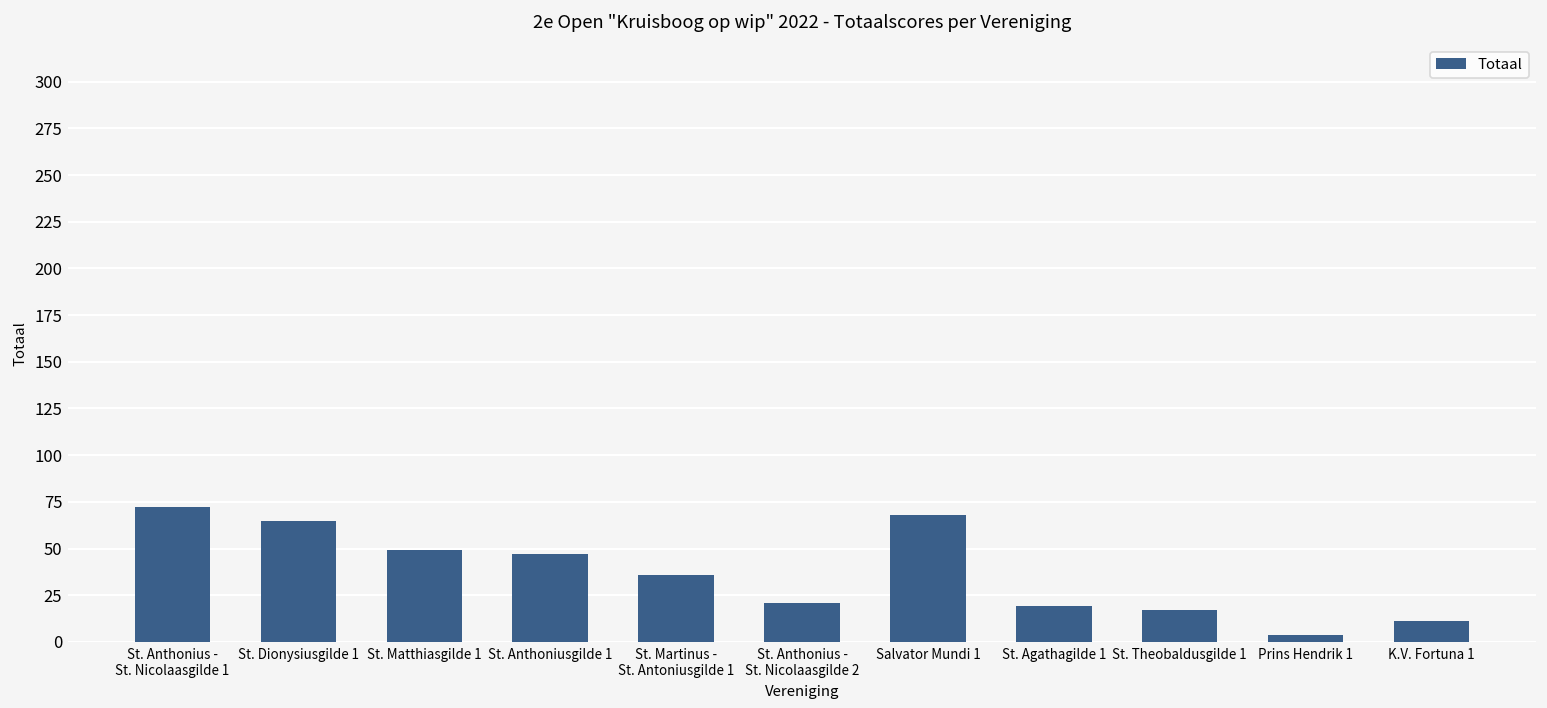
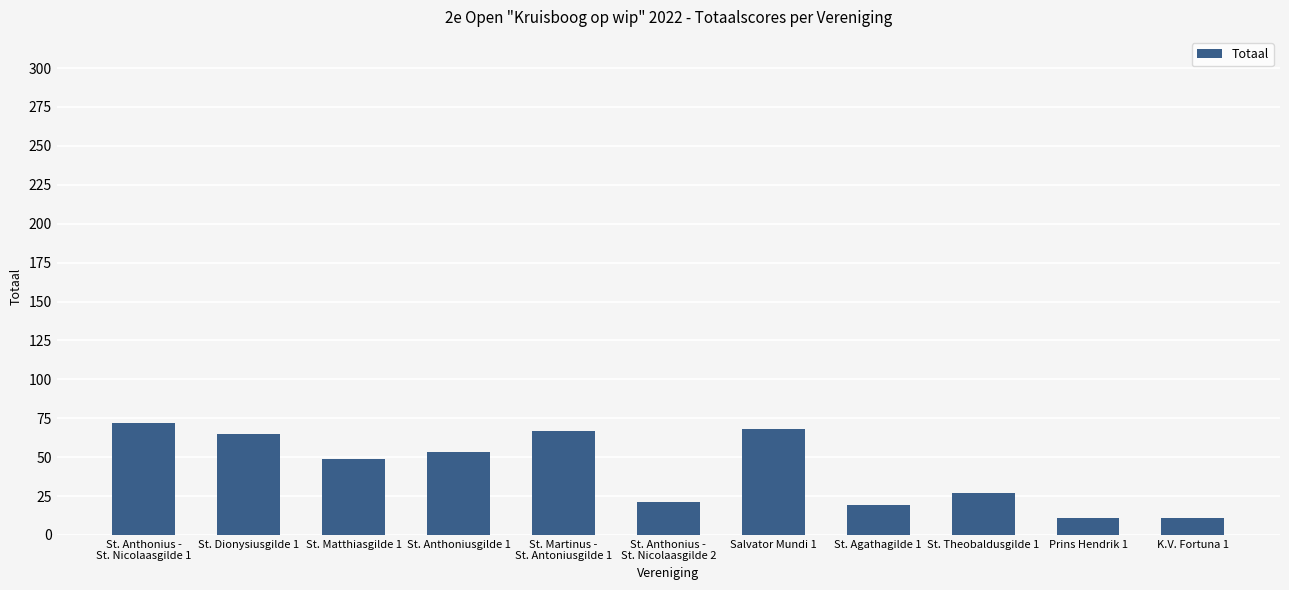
  {
    "St. Anthonius - St. Nicolaasgilde 1": 72,
    "St. Dionysiusgilde 1": 65,
    "St. Matthiasgilde 1": 49,
-   "St. Anthoniusgilde 1": 47,
-   "St. Martinus - St. Antoniusgilde 1": 36,
+   "St. Anthoniusgilde 1": 53,
+   "St. Martinus - St. Antoniusgilde 1": 67,
    "St. Anthonius - St. Nicolaasgilde 2": 21,
    "Salvator Mundi 1": 68,
    "St. Agathagilde 1": 19,
-   "St. Theobaldusgilde 1": 17,
-   "Prins Hendrik 1": 4,
+   "St. Theobaldusgilde 1": 27,
+   "Prins Hendrik 1": 11,
    "K.V. Fortuna 1": 11
  }
